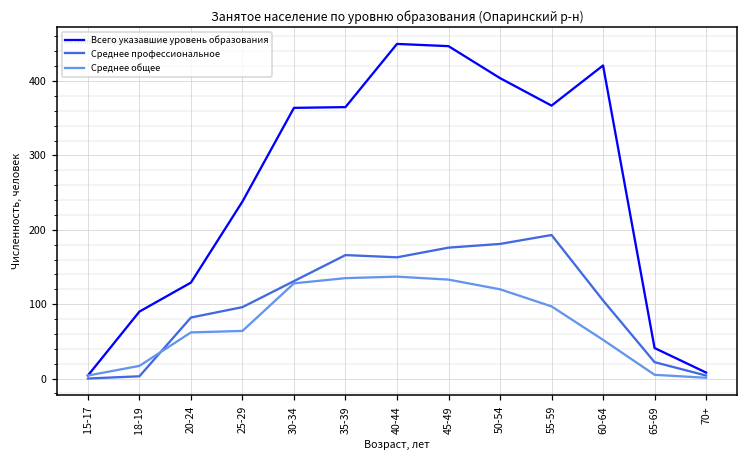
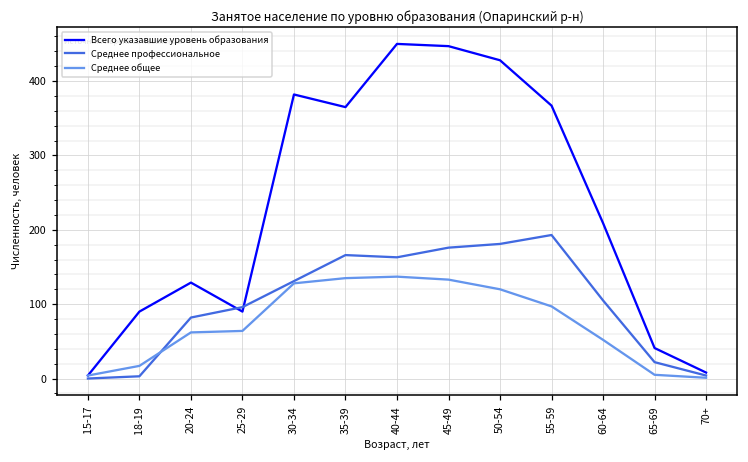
  {
    "Всего указавшие уровень образования": {
      "18-19": 90,
      "20-24": 130,
-     "25-29": 240,
-     "30-34": 360,
+     "25-29": 90,
+     "30-34": 380,
      "35-39": 370,
      "40-44": 450,
      "45-49": 450,
-     "50-54": 400,
+     "50-54": 430,
      "55-59": 370,
-     "60-64": 420,
+     "60-64": 210,
      "65-69": 40,
      "70+": 10
    }
  }
